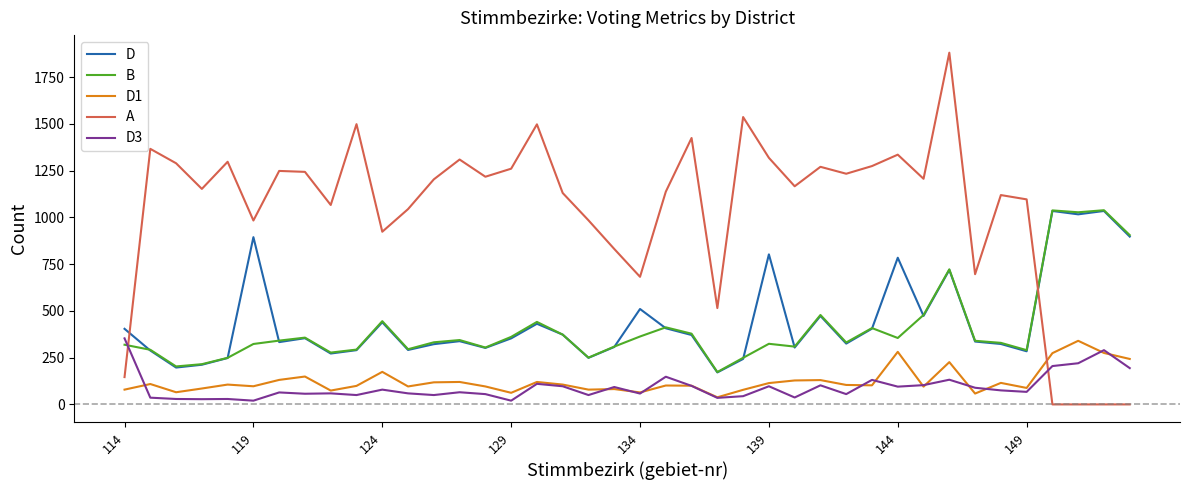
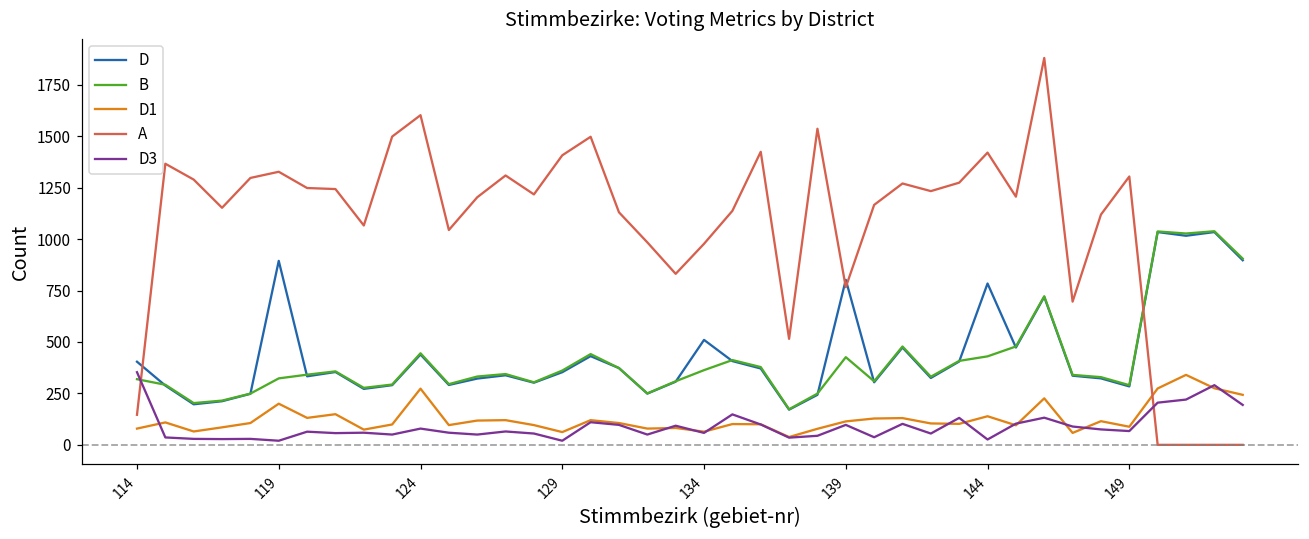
  {
    "D": {
      "114": 400,
      "119": 890,
      "134": 510,
      "139": 800,
      "144": 780
    },
    "B": {
      "114": 320,
      "119": 320,
      "134": 360,
-     "139": 320,
-     "144": 360
+     "139": 430,
+     "144": 430
    },
    "D1": {
      "114": 80,
-     "119": 100,
-     "124": 170,
+     "119": 200,
+     "124": 270,
      "129": 60,
      "139": 110,
-     "144": 280,
+     "144": 140,
      "149": 90
    },
    "A": {
      "114": 150,
-     "119": 980,
-     "124": 920,
-     "129": 1260,
-     "134": 680,
-     "139": 1320,
-     "144": 1340,
-     "149": 1100
+     "119": 1330,
+     "124": 1600,
+     "129": 1410,
+     "134": 980,
+     "139": 770,
+     "144": 1420,
+     "149": 1300
    },
    "D3": {
      "114": 350,
      "119": 20,
      "124": 80,
      "129": 20,
      "139": 100,
-     "144": 100,
+     "144": 30,
      "149": 70
    }
  }
